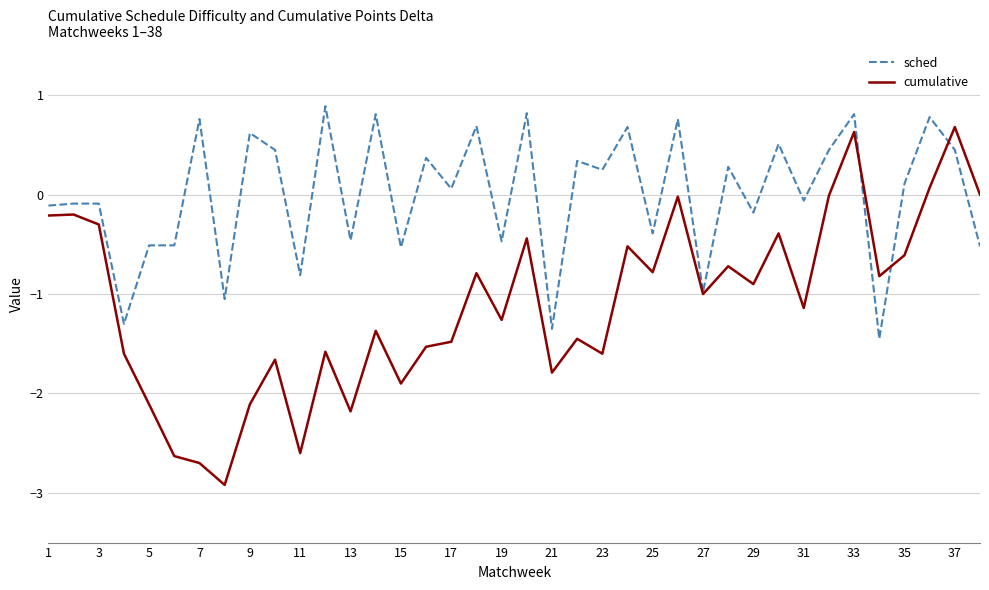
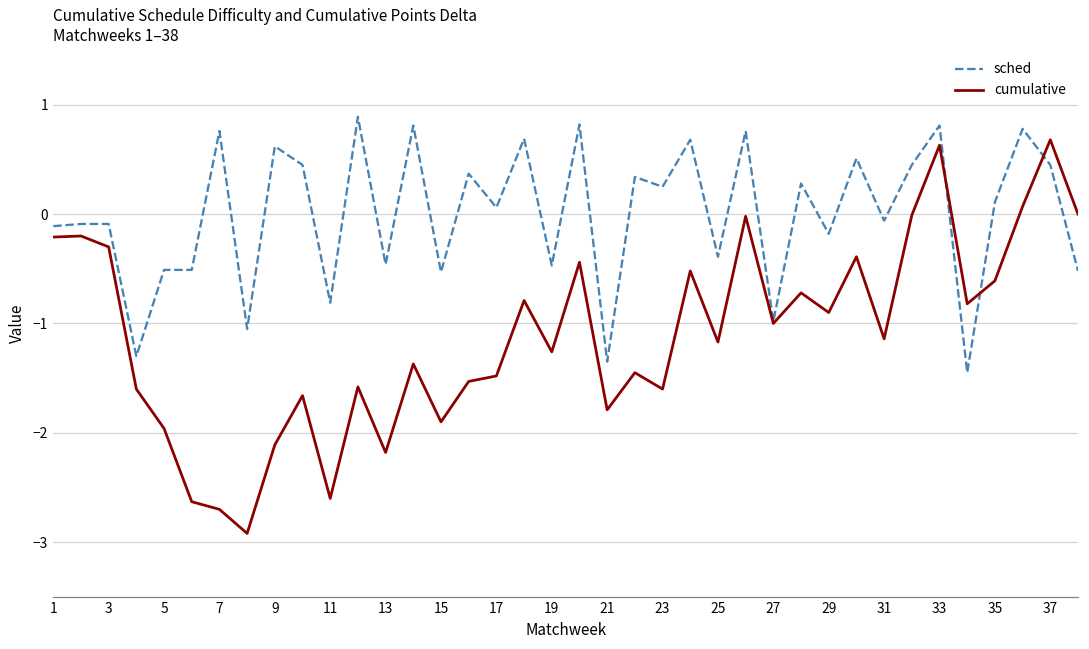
  {
    "sched": {
      "1": -0.1,
      "3": -0.1,
      "5": -0.5,
      "7": 0.8,
      "9": 0.6,
      "11": -0.8,
      "13": -0.5,
      "15": -0.5,
      "17": 0.1,
      "19": -0.5,
      "21": -1.4,
      "23": 0.3,
      "25": -0.4,
      "29": -0.2,
      "31": -0.1,
      "33": 0.8,
      "35": 0.1,
      "37": 0.5
    },
    "cumulative": {
      "1": -0.2,
      "3": -0.3,
-     "5": -2.1,
+     "5": -2.0,
      "7": -2.7,
      "9": -2.1,
      "11": -2.6,
      "13": -2.2,
      "15": -1.9,
      "17": -1.5,
      "19": -1.3,
      "21": -1.8,
      "23": -1.6,
-     "25": -0.8,
+     "25": -1.2,
      "29": -0.9,
      "31": -1.1,
      "33": 0.6,
      "35": -0.6,
      "37": 0.7
    }
  }
